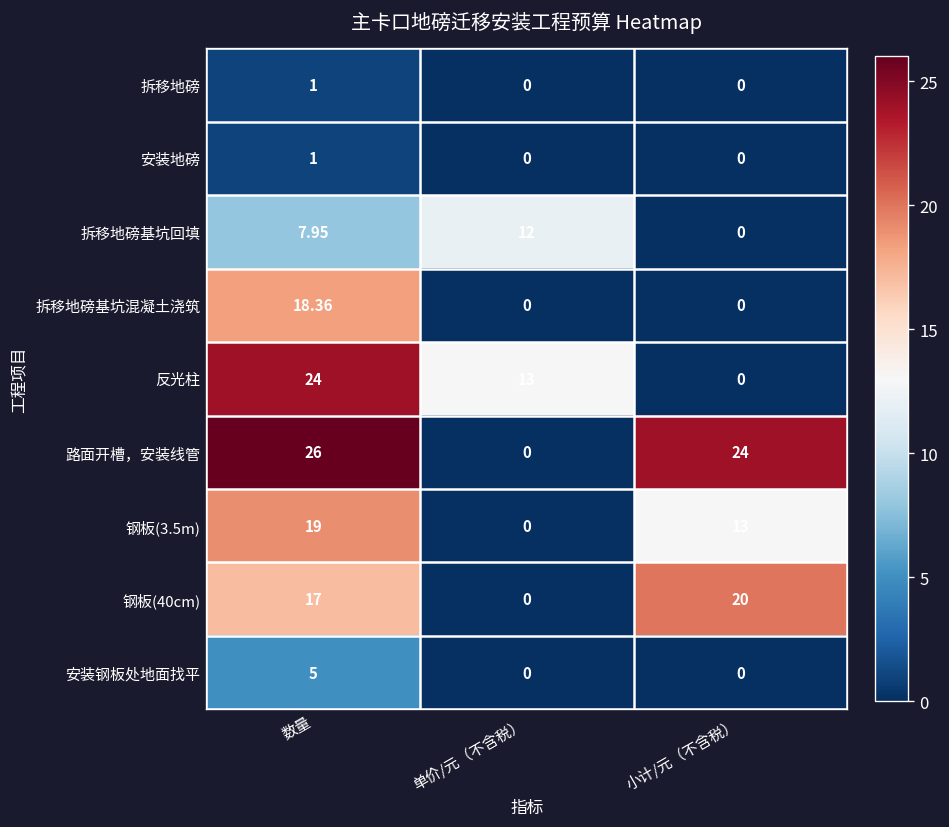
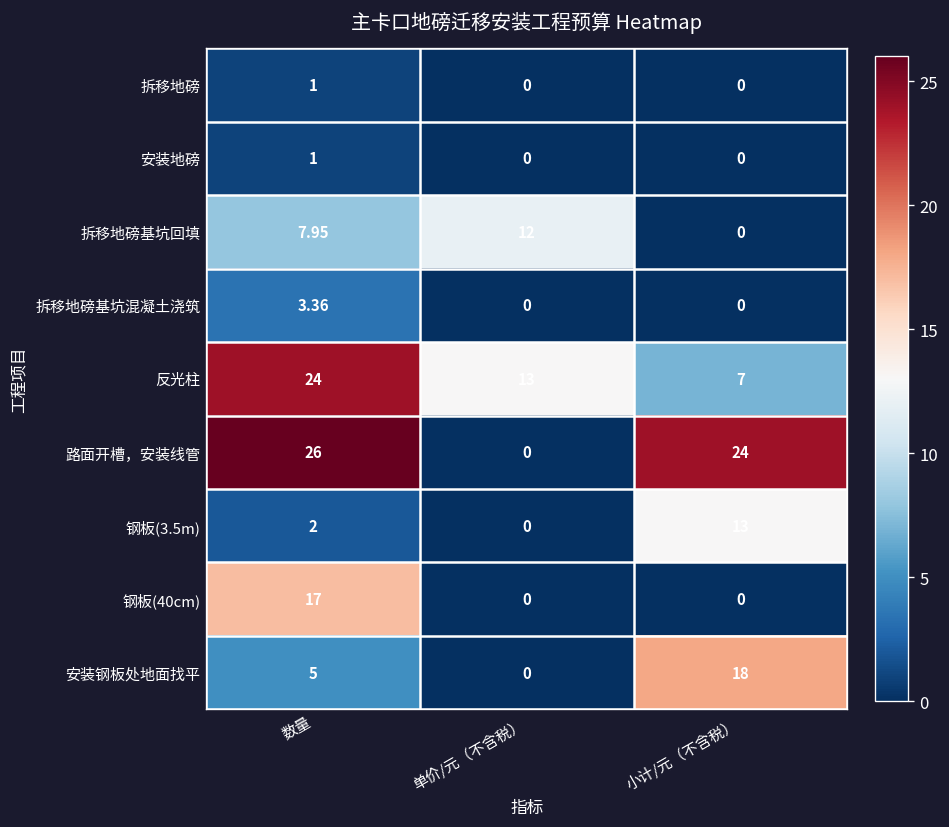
  {
    "拆移地磅": {
      "数量": 1,
      "单价/元（不含税）": 0,
      "小计/元（不含税）": 0
    },
    "安装地磅": {
      "数量": 1,
      "单价/元（不含税）": 0,
      "小计/元（不含税）": 0
    },
    "拆移地磅基坑回填": {
      "数量": 7.95,
      "小计/元（不含税）": 0
    },
    "拆移地磅基坑混凝土浇筑": {
-     "数量": 18.36,
+     "数量": 3.36,
      "单价/元（不含税）": 0,
      "小计/元（不含税）": 0
    },
    "反光柱": {
      "数量": 24,
-     "小计/元（不含税）": 0
+     "小计/元（不含税）": 7
    },
    "路面开槽，安装线管": {
      "数量": 26,
      "单价/元（不含税）": 0,
      "小计/元（不含税）": 24
    },
    "钢板(3.5m)": {
-     "数量": 19,
+     "数量": 2,
      "单价/元（不含税）": 0
    },
    "钢板(40cm)": {
      "数量": 17,
      "单价/元（不含税）": 0,
-     "小计/元（不含税）": 20
+     "小计/元（不含税）": 0
    },
    "安装钢板处地面找平": {
      "数量": 5,
      "单价/元（不含税）": 0,
-     "小计/元（不含税）": 0
+     "小计/元（不含税）": 18
    }
  }
